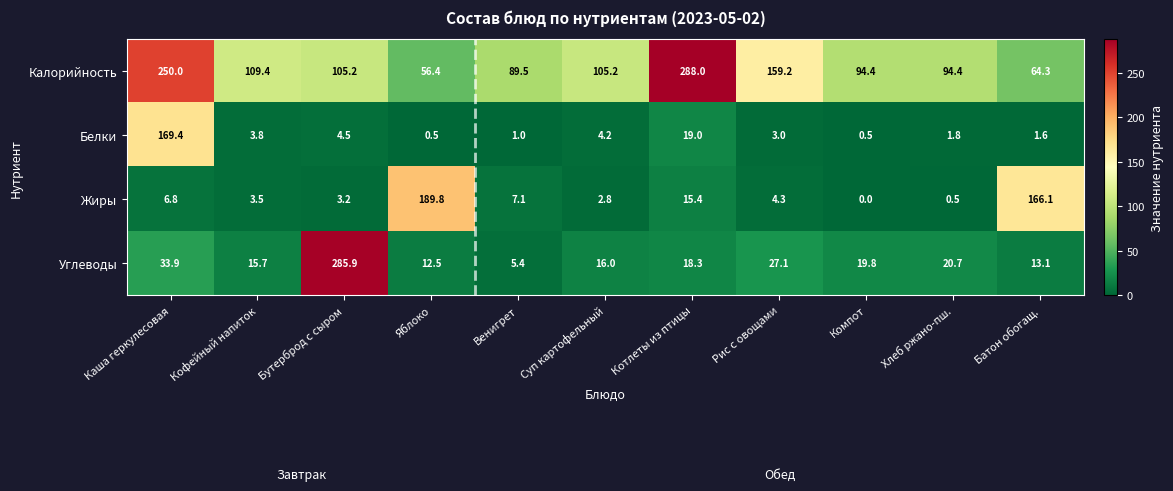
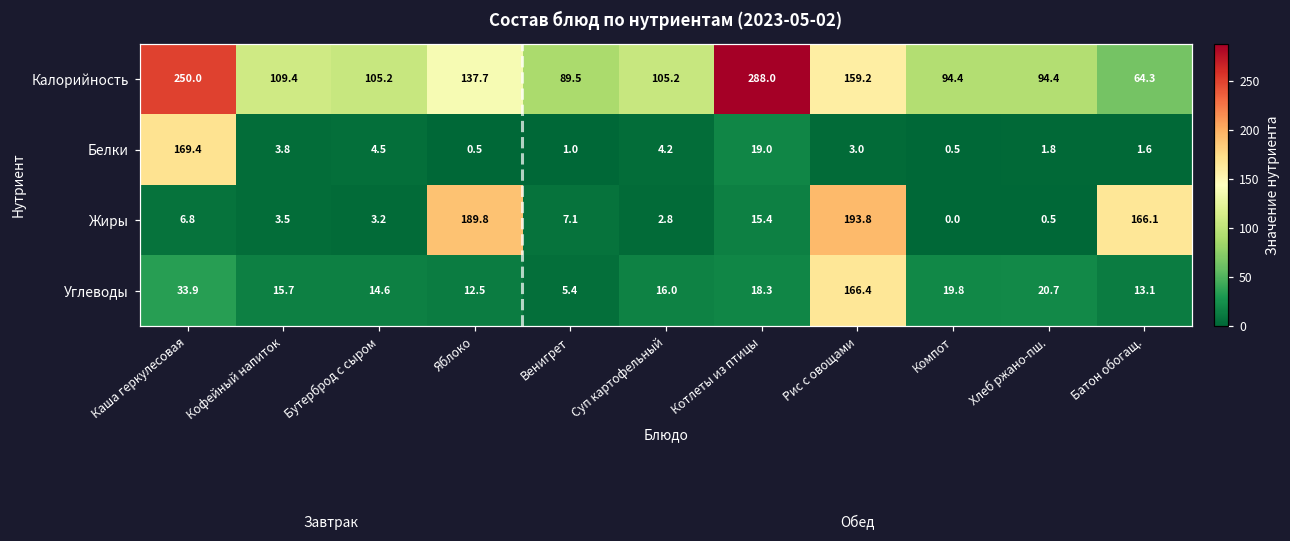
  {
    "Калорийность": {
      "Каша геркулесовая": 250.0,
      "Кофейный напиток": 109.4,
      "Бутерброд с сыром": 105.2,
-     "Яблоко": 56.4,
+     "Яблоко": 137.7,
      "Венигрет": 89.5,
      "Суп картофельный": 105.2,
      "Котлеты из птицы": 288.0,
      "Рис с овощами": 159.2,
      "Компот": 94.4,
      "Хлеб ржано-пш.": 94.4,
      "Батон обогащ.": 64.3
    },
    "Белки": {
      "Каша геркулесовая": 169.4,
      "Кофейный напиток": 3.8,
      "Бутерброд с сыром": 4.5,
      "Яблоко": 0.5,
      "Венигрет": 1.0,
      "Суп картофельный": 4.2,
      "Котлеты из птицы": 19.0,
      "Рис с овощами": 3.0,
      "Компот": 0.5,
      "Хлеб ржано-пш.": 1.8,
      "Батон обогащ.": 1.6
    },
    "Жиры": {
      "Каша геркулесовая": 6.8,
      "Кофейный напиток": 3.5,
      "Бутерброд с сыром": 3.2,
      "Яблоко": 189.8,
      "Венигрет": 7.1,
      "Суп картофельный": 2.8,
      "Котлеты из птицы": 15.4,
-     "Рис с овощами": 4.3,
+     "Рис с овощами": 193.8,
      "Компот": 0.0,
      "Хлеб ржано-пш.": 0.5,
      "Батон обогащ.": 166.1
    },
    "Углеводы": {
      "Каша геркулесовая": 33.9,
      "Кофейный напиток": 15.7,
-     "Бутерброд с сыром": 285.9,
+     "Бутерброд с сыром": 14.6,
      "Яблоко": 12.5,
      "Венигрет": 5.4,
      "Суп картофельный": 16.0,
      "Котлеты из птицы": 18.3,
-     "Рис с овощами": 27.1,
+     "Рис с овощами": 166.4,
      "Компот": 19.8,
      "Хлеб ржано-пш.": 20.7,
      "Батон обогащ.": 13.1
    }
  }
